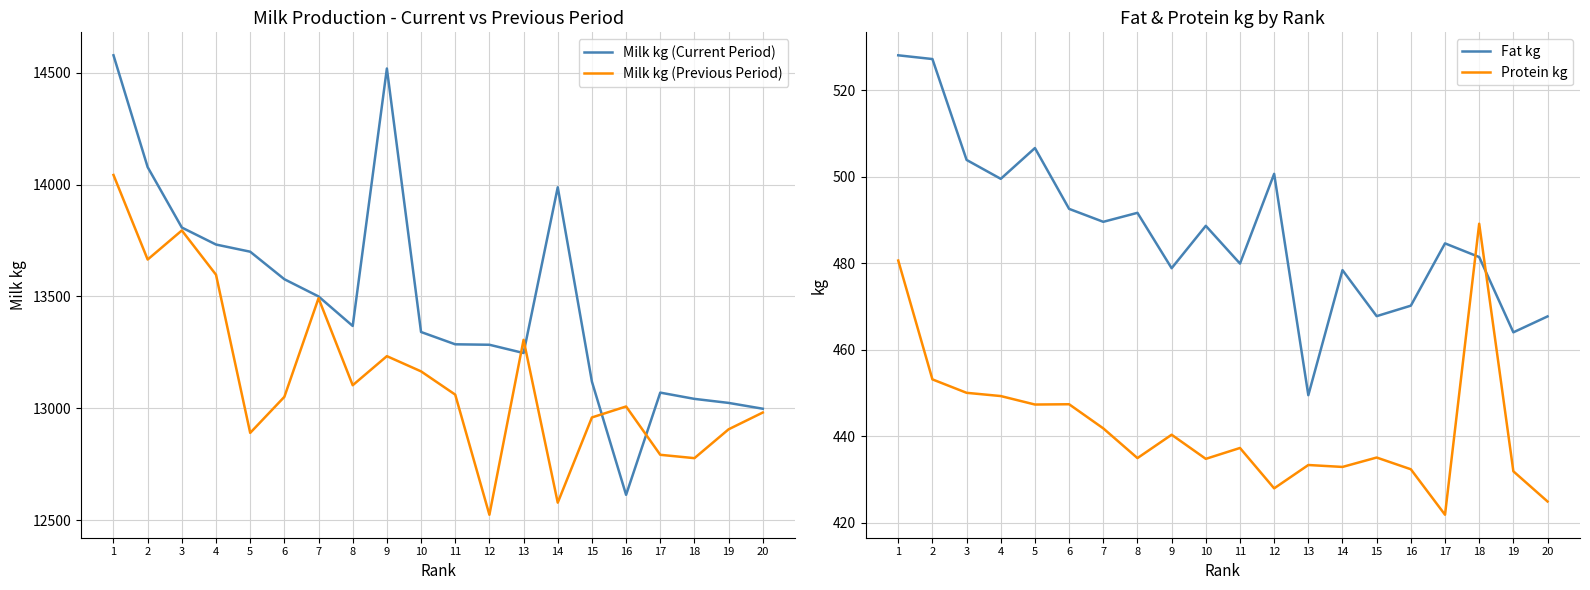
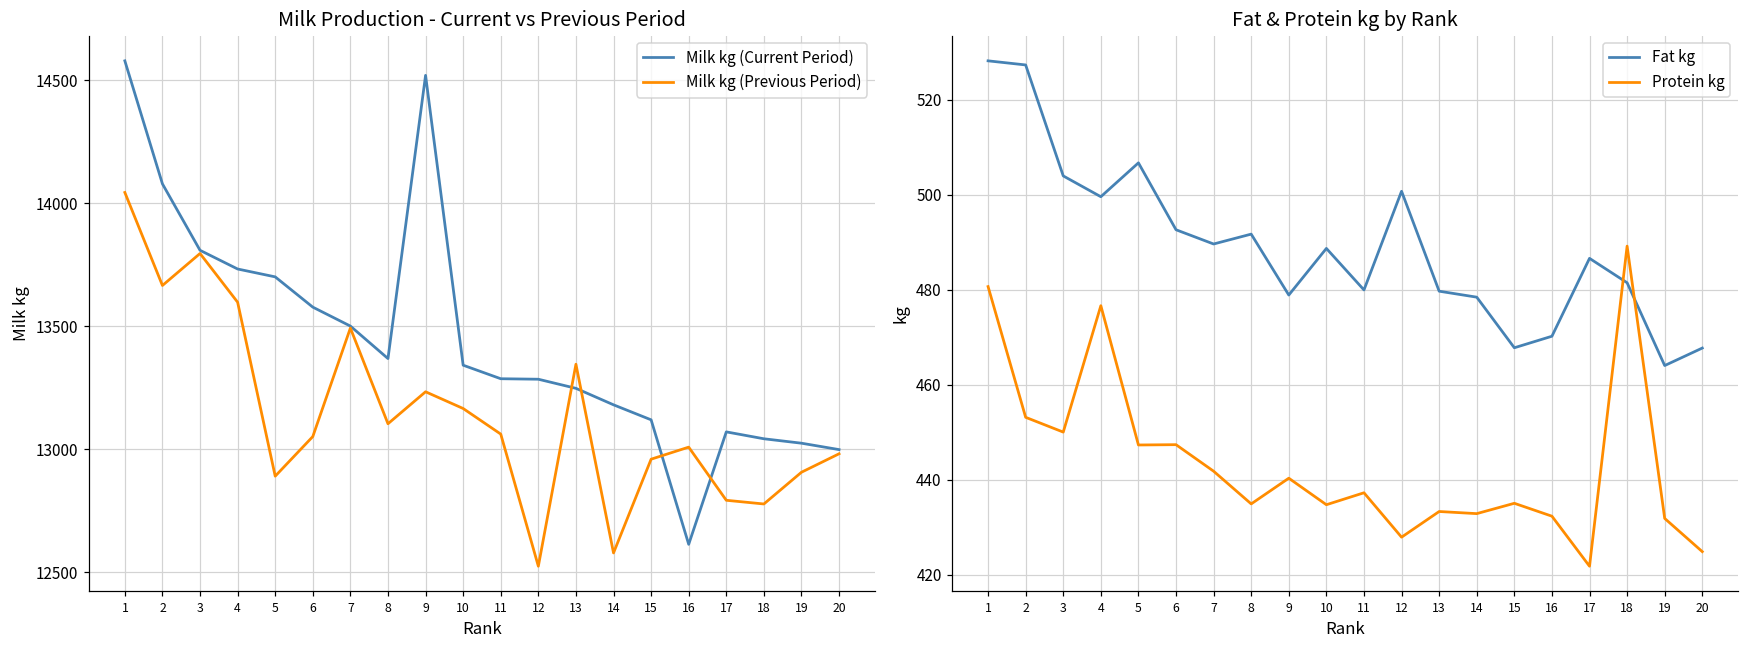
  {
    "Milk Production - Current vs Previous Period": {
      "Milk kg (Current Period)": {
        "1": 14580,
        "2": 14080,
        "3": 13810,
        "4": 13730,
        "5": 13700,
        "6": 13580,
        "8": 13370,
        "9": 14520,
        "10": 13340,
        "11": 13290,
        "12": 13280,
        "13": 13250,
-       "14": 13990,
+       "14": 13180,
        "15": 13120,
        "16": 12610,
        "17": 13070,
        "18": 13040,
        "19": 13020,
        "20": 13000
      },
      "Milk kg (Previous Period)": {
        "1": 14040,
        "2": 13670,
        "3": 13800,
        "4": 13600,
        "5": 12890,
        "6": 13050,
        "8": 13100,
        "9": 13230,
        "10": 13170,
        "11": 13060,
        "12": 12520,
-       "13": 13310,
+       "13": 13350,
        "14": 12580,
        "15": 12960,
        "16": 13010,
        "17": 12790,
        "18": 12780,
        "19": 12910,
        "20": 12980
      }
    },
    "Fat & Protein kg by Rank": {
      "Fat kg": {
        "1": 528,
        "2": 527,
        "3": 504,
        "4": 500,
        "5": 507,
        "6": 493,
        "7": 490,
        "8": 492,
        "9": 479,
        "10": 489,
        "11": 480,
        "12": 501,
-       "13": 449,
+       "13": 480,
        "14": 478,
        "15": 468,
        "16": 470,
-       "17": 485,
+       "17": 487,
        "18": 481,
        "19": 464,
        "20": 468
      },
      "Protein kg": {
        "1": 481,
        "2": 453,
        "3": 450,
-       "4": 449,
+       "4": 477,
        "5": 447,
        "6": 447,
        "7": 442,
        "8": 435,
        "9": 440,
        "10": 435,
        "11": 437,
        "12": 428,
        "13": 433,
        "14": 433,
        "15": 435,
        "16": 432,
        "17": 422,
        "18": 489,
        "19": 432,
        "20": 425
      }
    }
  }
